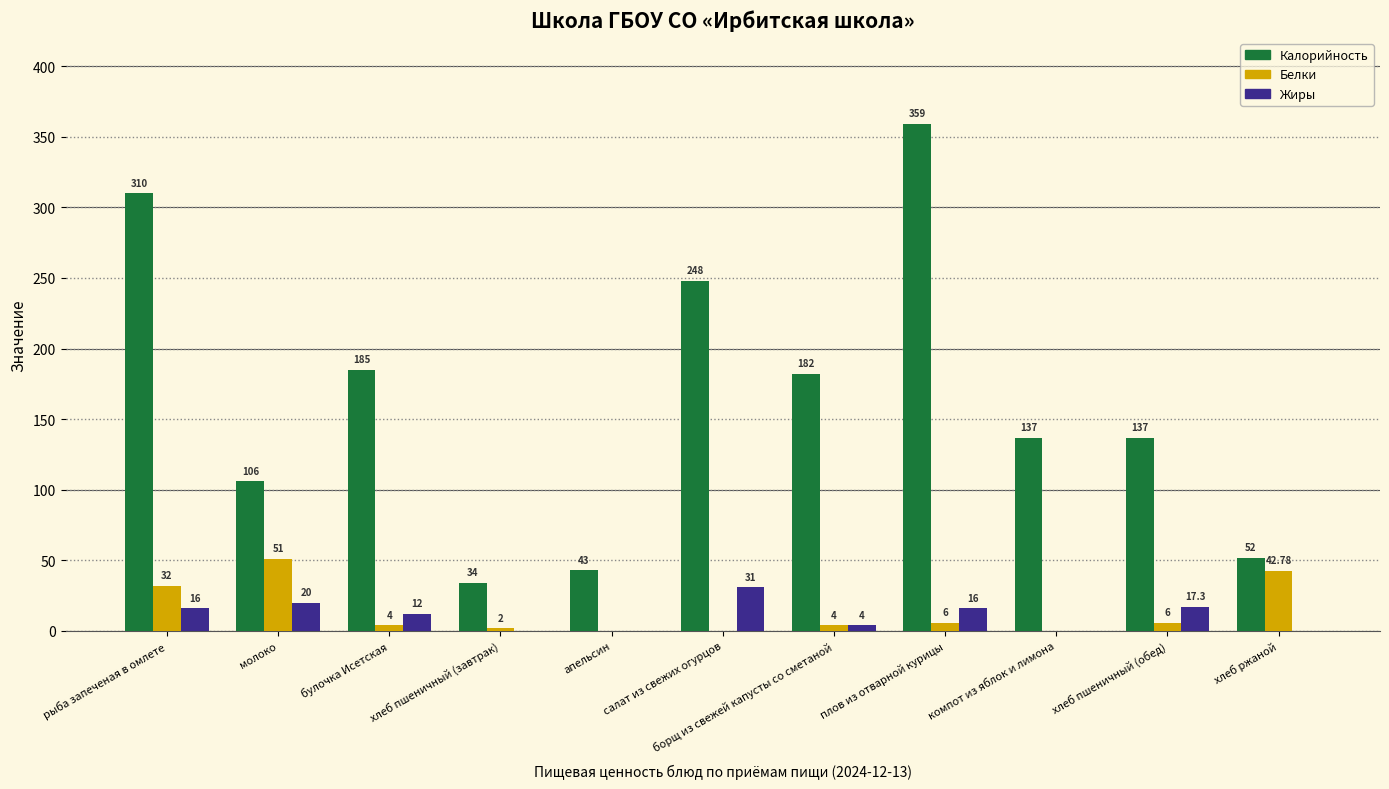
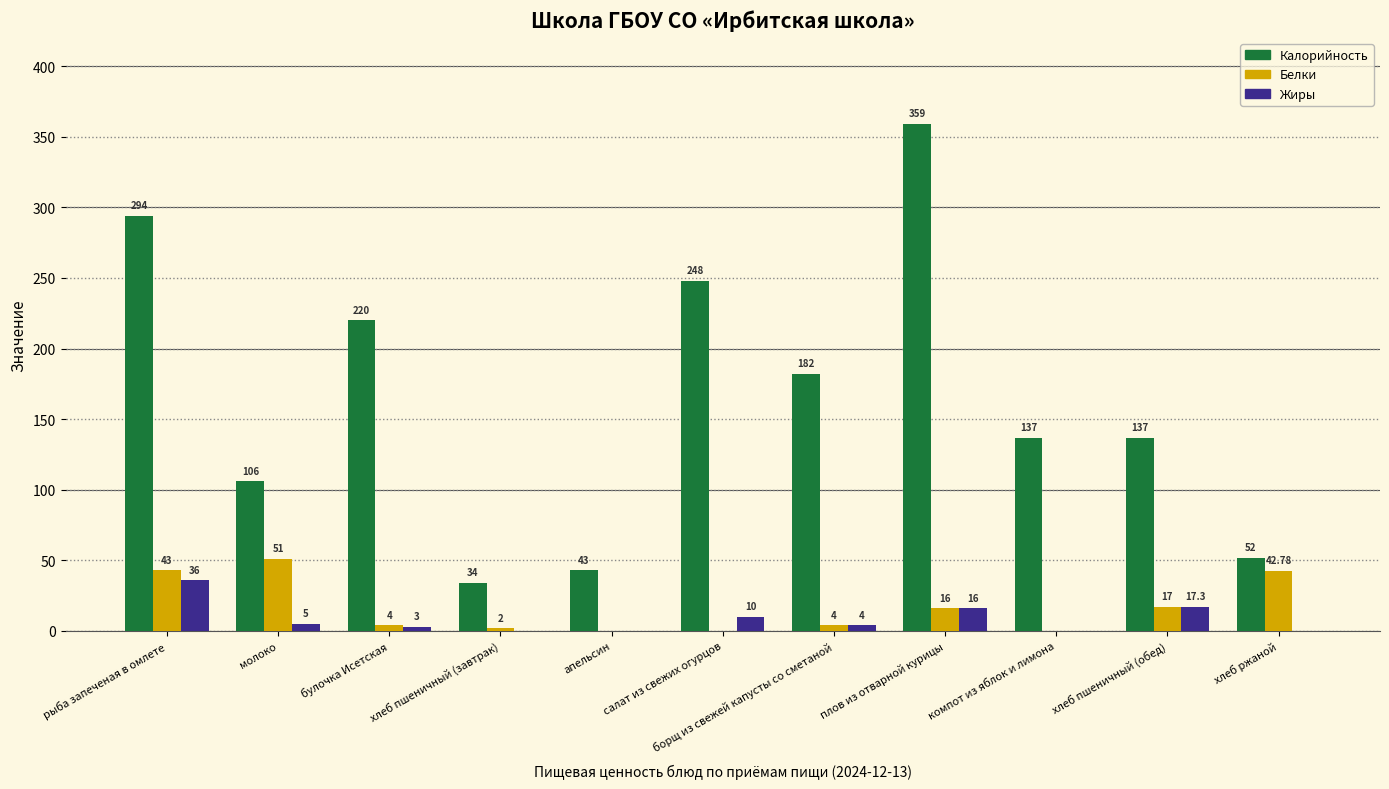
  {
    "Калорийность": {
-     "рыба запеченая в омлете": 310,
+     "рыба запеченая в омлете": 294,
      "молоко": 106,
-     "булочка Исетская": 185,
+     "булочка Исетская": 220,
      "хлеб пшеничный (завтрак)": 34,
      "апельсин": 43,
      "салат из свежих огурцов": 248,
      "борщ из свежей капусты со сметаной": 182,
      "плов из отварной курицы": 359,
      "компот из яблок и лимона": 137,
      "хлеб пшеничный (обед)": 137,
      "хлеб ржаной": 52
    },
    "Белки": {
-     "рыба запеченая в омлете": 32,
+     "рыба запеченая в омлете": 43,
      "молоко": 51,
      "булочка Исетская": 4,
      "хлеб пшеничный (завтрак)": 2,
      "борщ из свежей капусты со сметаной": 4,
-     "плов из отварной курицы": 6,
-     "хлеб пшеничный (обед)": 6,
+     "плов из отварной курицы": 16,
+     "хлеб пшеничный (обед)": 17,
      "хлеб ржаной": 42.78
    },
    "Жиры": {
-     "рыба запеченая в омлете": 16,
-     "молоко": 20,
-     "булочка Исетская": 12,
-     "салат из свежих огурцов": 31,
+     "рыба запеченая в омлете": 36,
+     "молоко": 5,
+     "булочка Исетская": 3,
+     "салат из свежих огурцов": 10,
      "борщ из свежей капусты со сметаной": 4,
      "плов из отварной курицы": 16,
      "хлеб пшеничный (обед)": 17.3
    }
  }
